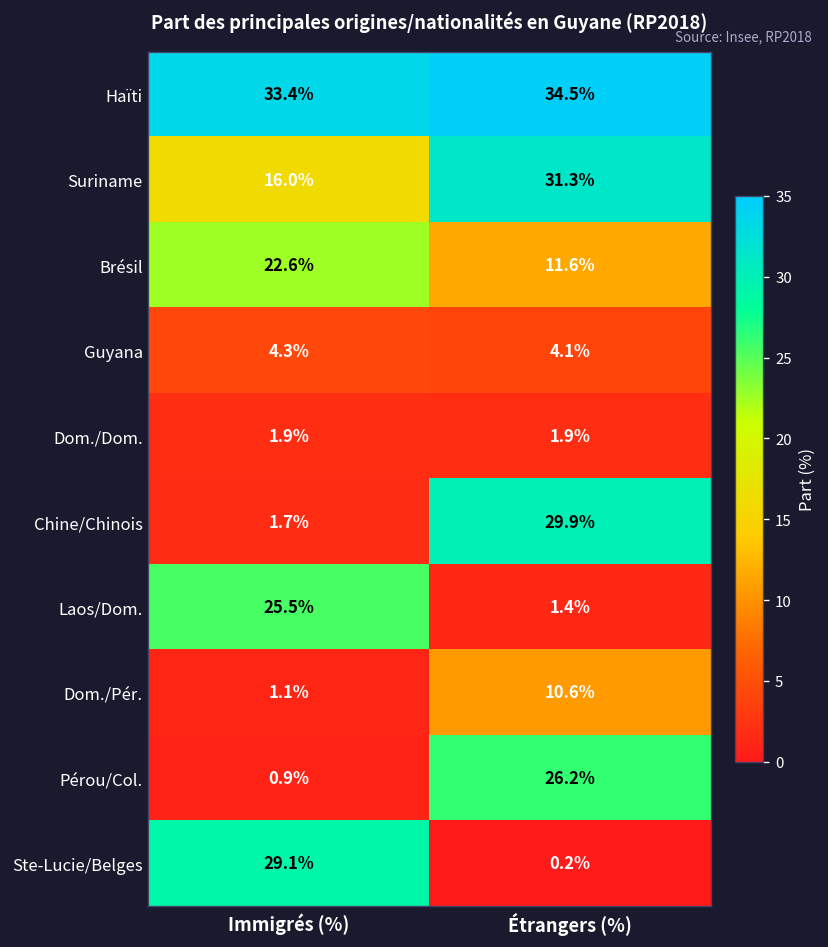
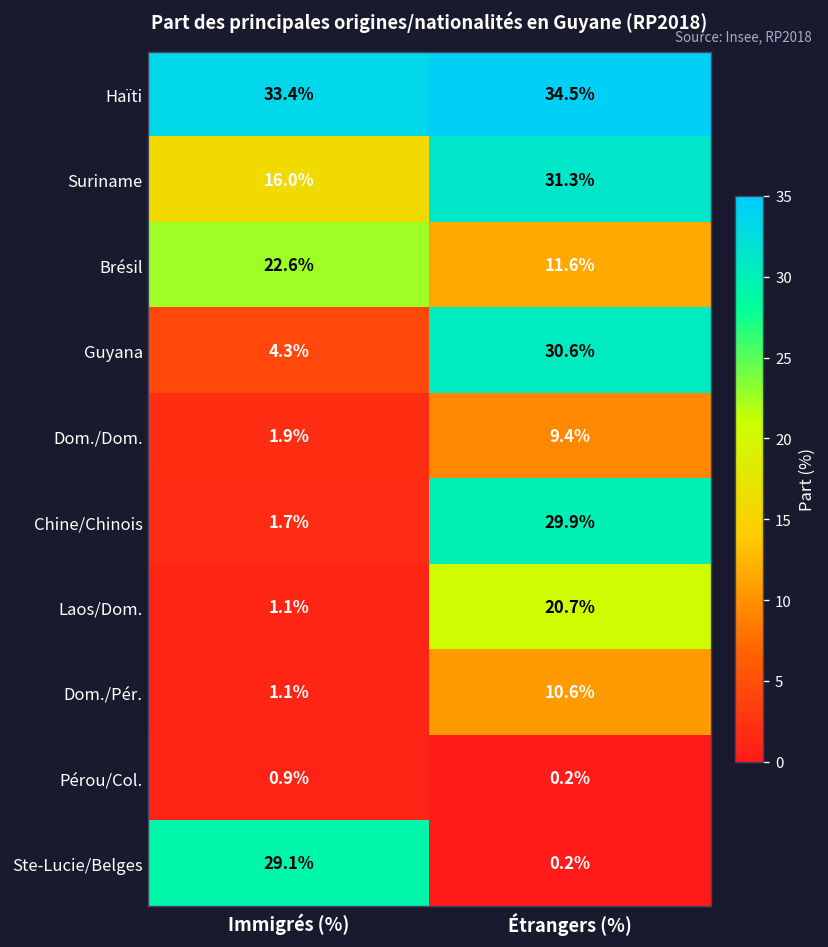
  {
    "Haïti": {
      "Immigrés (%)": "33.4%",
      "Étrangers (%)": "34.5%"
    },
    "Suriname": {
      "Immigrés (%)": "16.0%",
      "Étrangers (%)": "31.3%"
    },
    "Brésil": {
      "Immigrés (%)": "22.6%",
      "Étrangers (%)": "11.6%"
    },
    "Guyana": {
      "Immigrés (%)": "4.3%",
-     "Étrangers (%)": "4.1%"
+     "Étrangers (%)": "30.6%"
    },
    "Dom./Dom.": {
      "Immigrés (%)": "1.9%",
-     "Étrangers (%)": "1.9%"
+     "Étrangers (%)": "9.4%"
    },
    "Chine/Chinois": {
      "Immigrés (%)": "1.7%",
      "Étrangers (%)": "29.9%"
    },
    "Laos/Dom.": {
-     "Immigrés (%)": "25.5%",
-     "Étrangers (%)": "1.4%"
+     "Immigrés (%)": "1.1%",
+     "Étrangers (%)": "20.7%"
    },
    "Dom./Pér.": {
      "Immigrés (%)": "1.1%",
      "Étrangers (%)": "10.6%"
    },
    "Pérou/Col.": {
      "Immigrés (%)": "0.9%",
-     "Étrangers (%)": "26.2%"
+     "Étrangers (%)": "0.2%"
    },
    "Ste-Lucie/Belges": {
      "Immigrés (%)": "29.1%",
      "Étrangers (%)": "0.2%"
    }
  }
